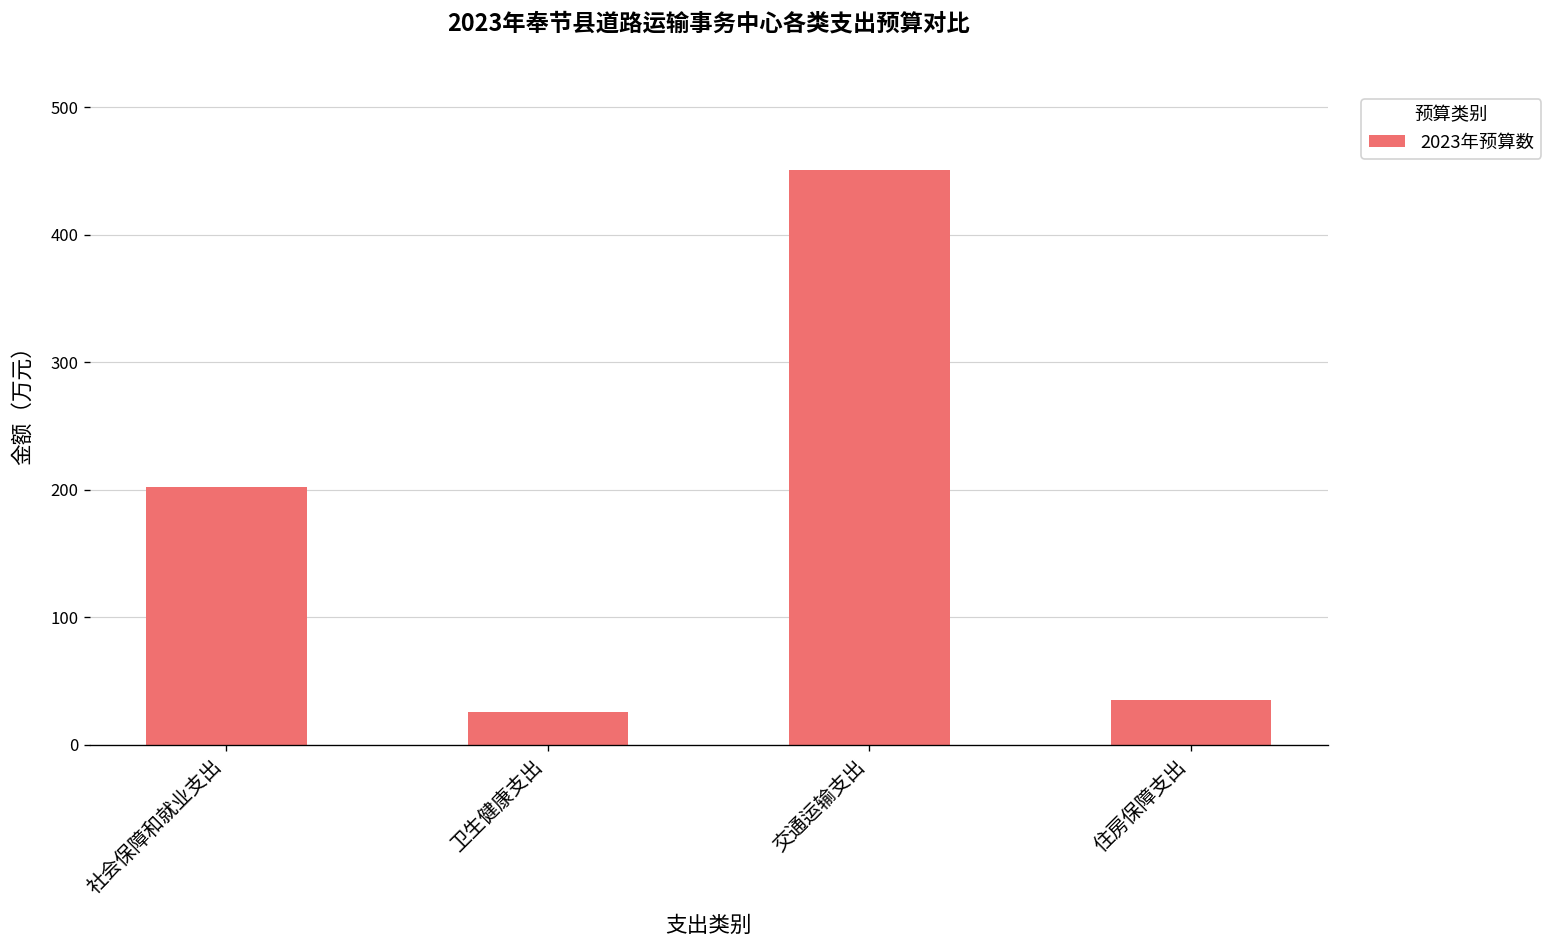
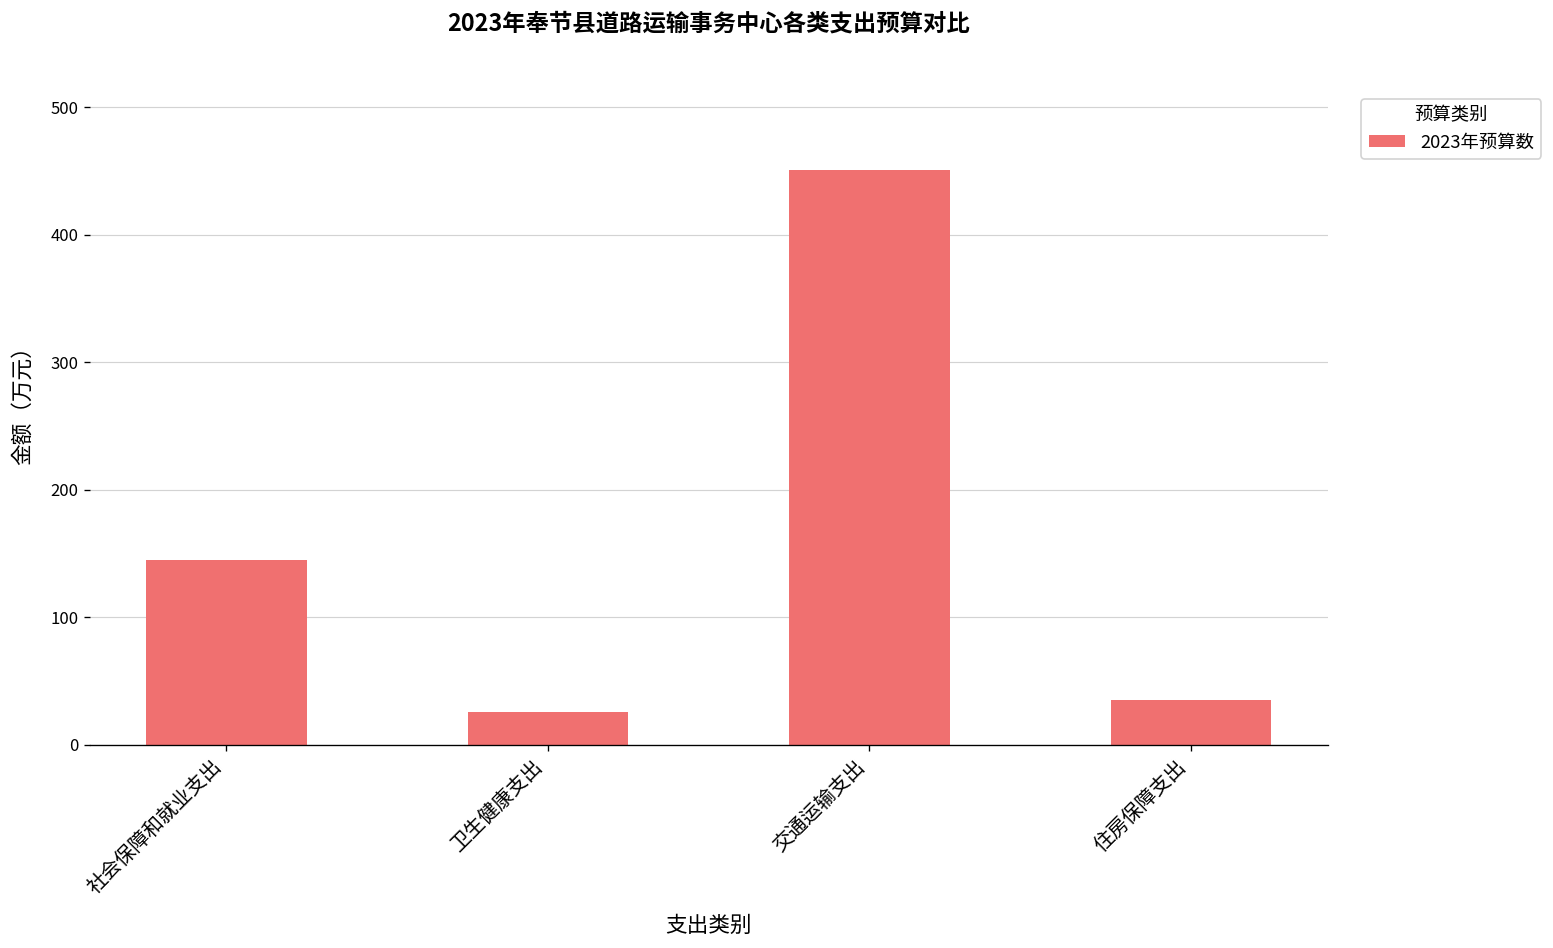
  {
-   "社会保障和就业支出": 202,
+   "社会保障和就业支出": 145,
    "卫生健康支出": 26,
    "交通运输支出": 451,
    "住房保障支出": 35
  }
